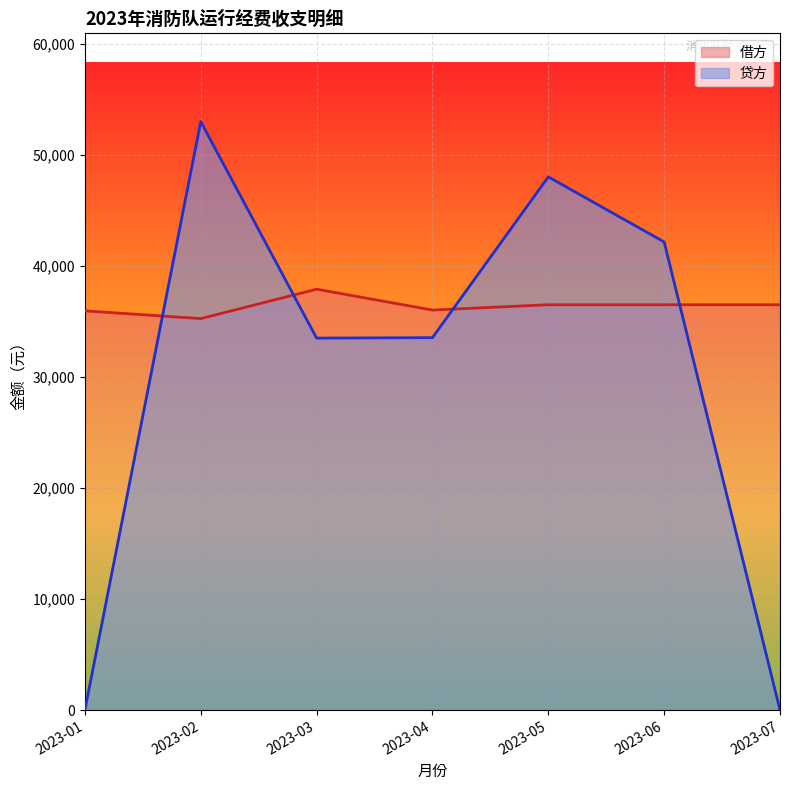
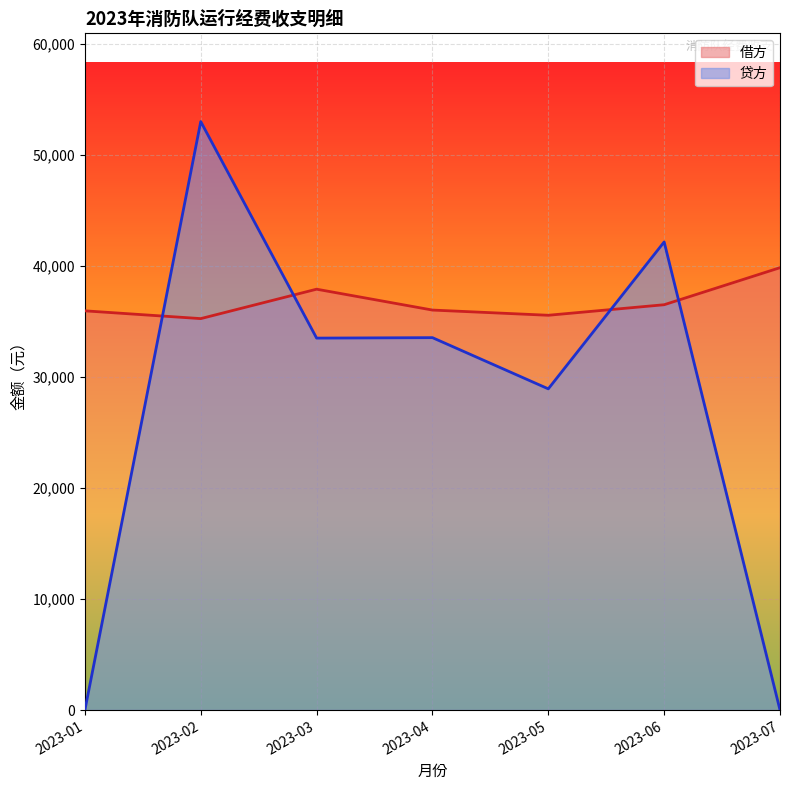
  {
    "借方": {
      "2023-01": "36,000",
      "2023-02": "35,300",
      "2023-03": "37,900",
      "2023-04": "36,000",
-     "2023-05": "36,500",
+     "2023-05": "35,600",
      "2023-06": "36,500",
-     "2023-07": "36,500"
+     "2023-07": "39,800"
    },
    "贷方": {
      "2023-01": "0",
      "2023-02": "53,000",
      "2023-03": "33,500",
      "2023-04": "33,500",
-     "2023-05": "48,000",
+     "2023-05": "28,900",
      "2023-06": "42,200",
      "2023-07": "0"
    }
  }
